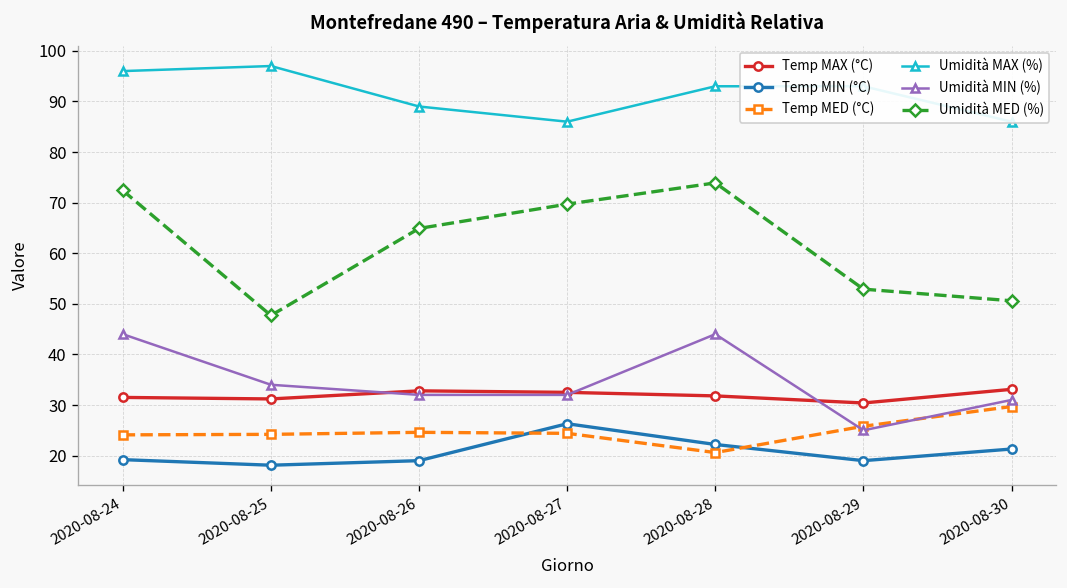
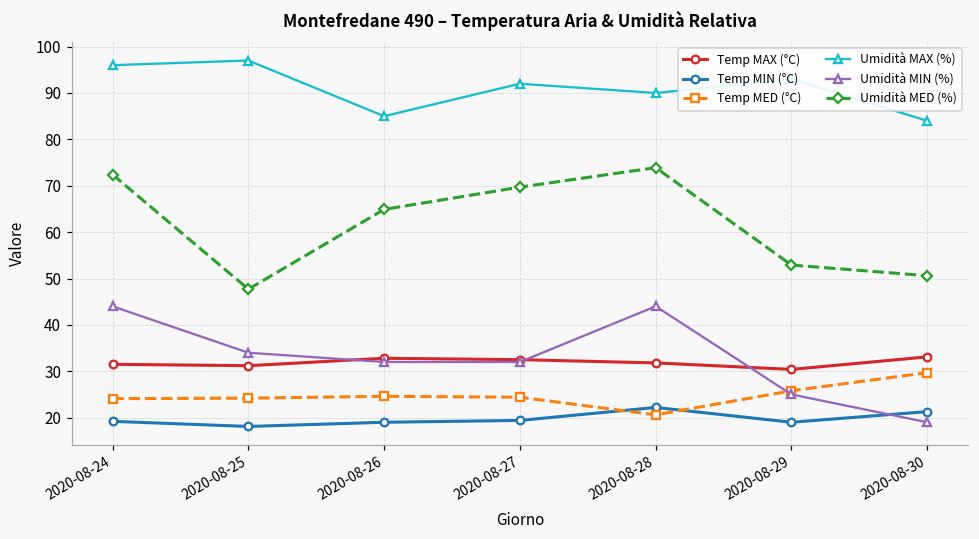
  {
    "Temp MAX (°C)": {
      "2020-08-24": 32,
      "2020-08-25": 31,
      "2020-08-26": 33,
      "2020-08-28": 32,
      "2020-08-29": 30,
      "2020-08-30": 33
    },
    "Temp MIN (°C)": {
      "2020-08-24": 19,
      "2020-08-25": 18,
      "2020-08-26": 19,
-     "2020-08-27": 26,
+     "2020-08-27": 19,
      "2020-08-28": 22,
      "2020-08-29": 19,
      "2020-08-30": 21
    },
    "Temp MED (°C)": {
      "2020-08-24": 24,
      "2020-08-25": 24,
      "2020-08-26": 25,
      "2020-08-27": 24,
      "2020-08-28": 21,
      "2020-08-29": 26,
      "2020-08-30": 30
    },
    "Umidità MAX (%)": {
      "2020-08-24": 96,
      "2020-08-25": 97,
-     "2020-08-26": 89,
-     "2020-08-27": 86,
-     "2020-08-28": 93,
-     "2020-08-30": 86
+     "2020-08-26": 85,
+     "2020-08-27": 92,
+     "2020-08-28": 90,
+     "2020-08-30": 84
    },
    "Umidità MIN (%)": {
      "2020-08-24": 44,
      "2020-08-25": 34,
      "2020-08-26": 32,
      "2020-08-28": 44,
      "2020-08-29": 25,
-     "2020-08-30": 31
+     "2020-08-30": 19
    },
    "Umidità MED (%)": {
      "2020-08-24": 72,
      "2020-08-25": 48,
      "2020-08-26": 65,
      "2020-08-27": 70,
      "2020-08-28": 74,
      "2020-08-29": 53,
      "2020-08-30": 51
    }
  }
